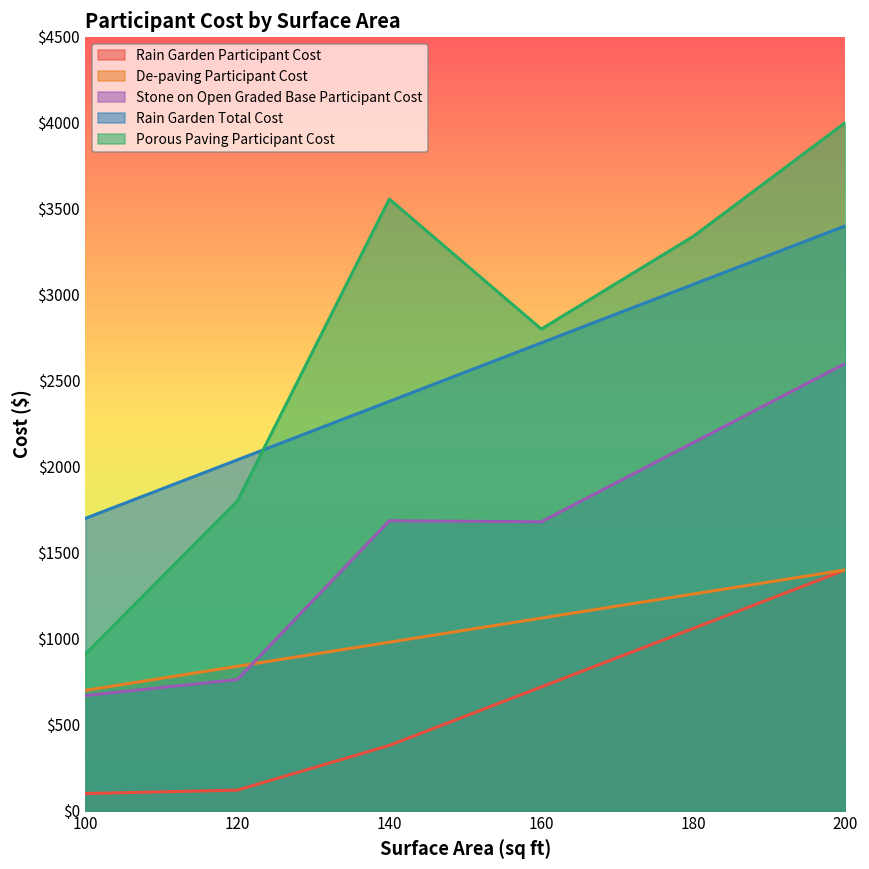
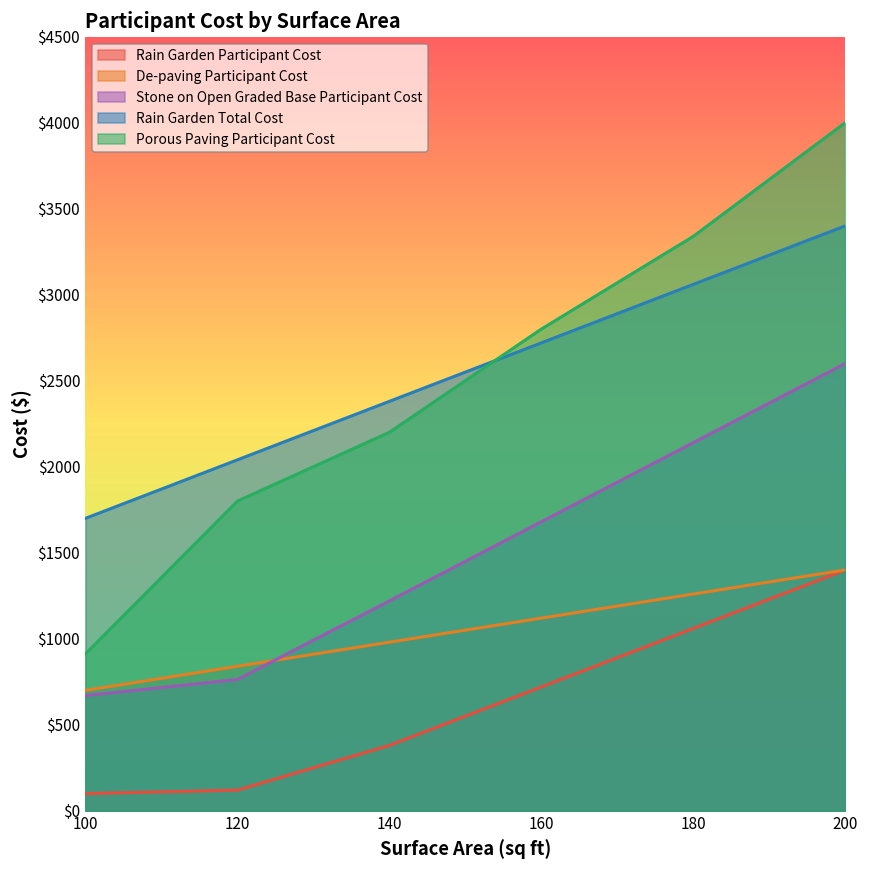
  {
    "Stone on Open Graded Base Participant Cost": {
      "100": "$670",
      "120": "$760",
-     "140": "$1690",
+     "140": "$1220",
      "160": "$1680",
      "180": "$2140",
      "200": "$2600"
    },
    "Rain Garden Total Cost": {
      "100": "$1700",
      "120": "$2040",
      "140": "$2380",
      "160": "$2720",
      "180": "$3060",
      "200": "$3400"
    },
    "Porous Paving Participant Cost": {
      "100": "$910",
      "120": "$1800",
-     "140": "$3560",
+     "140": "$2200",
      "160": "$2800",
      "180": "$3340",
      "200": "$4000"
    }
  }
